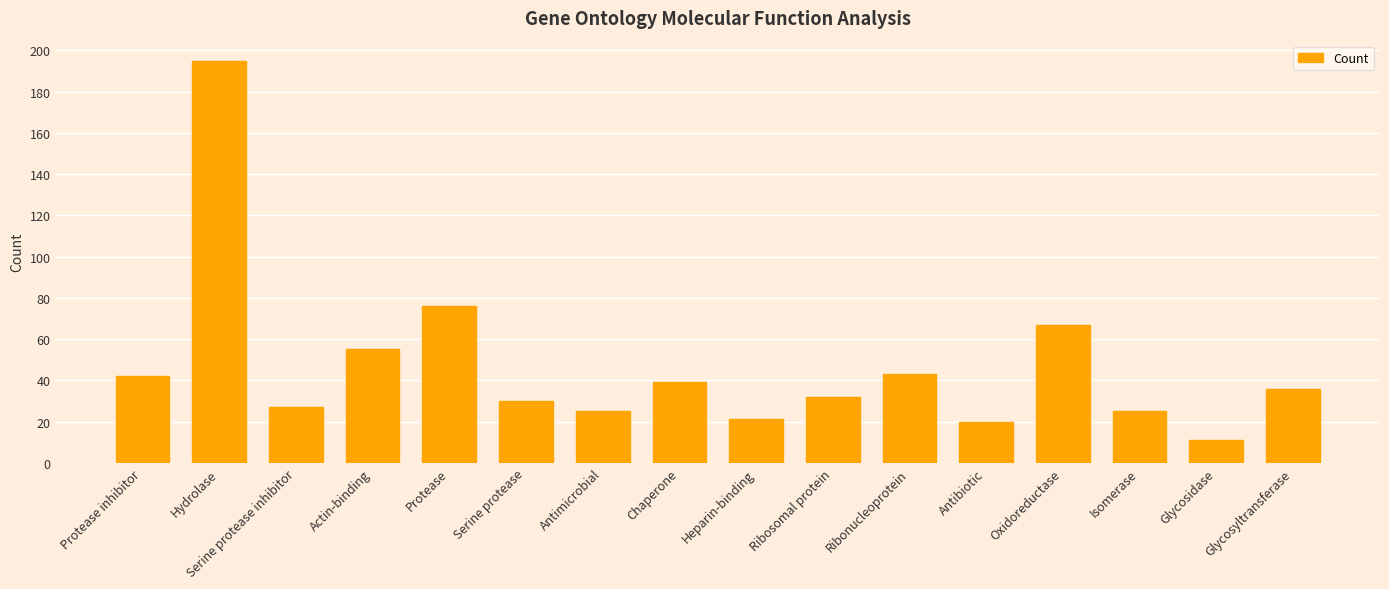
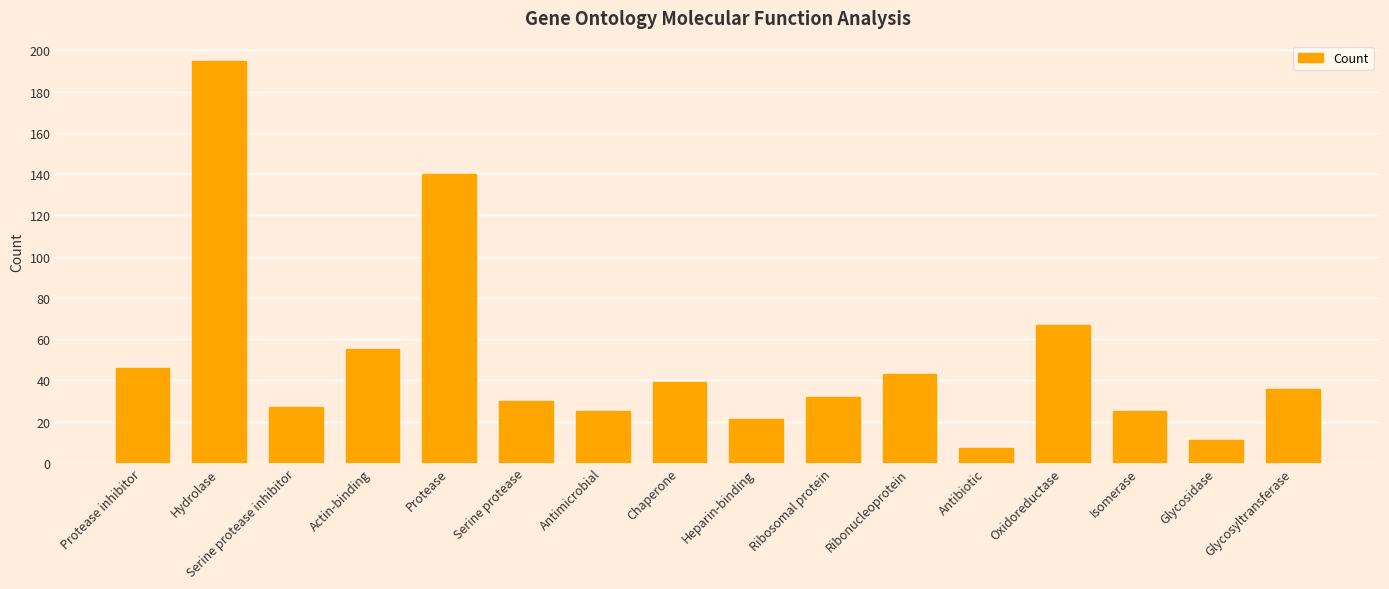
  {
-   "Protease inhibitor": 42,
+   "Protease inhibitor": 46,
    "Hydrolase": 195,
    "Serine protease inhibitor": 27,
    "Actin-binding": 55,
-   "Protease": 76,
+   "Protease": 140,
    "Serine protease": 30,
    "Antimicrobial": 25,
    "Chaperone": 39,
    "Heparin-binding": 21,
    "Ribosomal protein": 32,
    "Ribonucleoprotein": 43,
-   "Antibiotic": 20,
+   "Antibiotic": 7,
    "Oxidoreductase": 67,
    "Isomerase": 25,
    "Glycosidase": 11,
    "Glycosyltransferase": 36
  }
